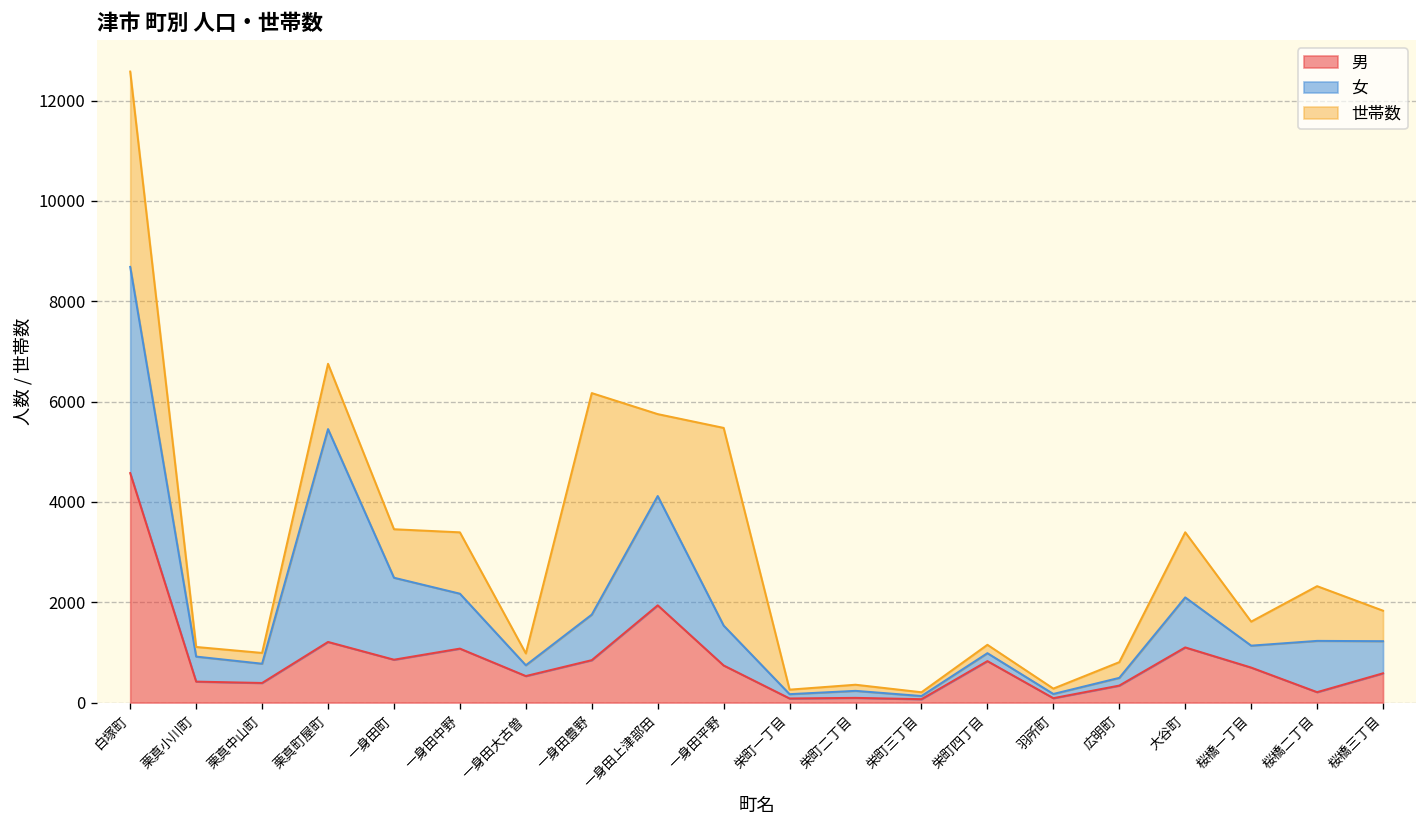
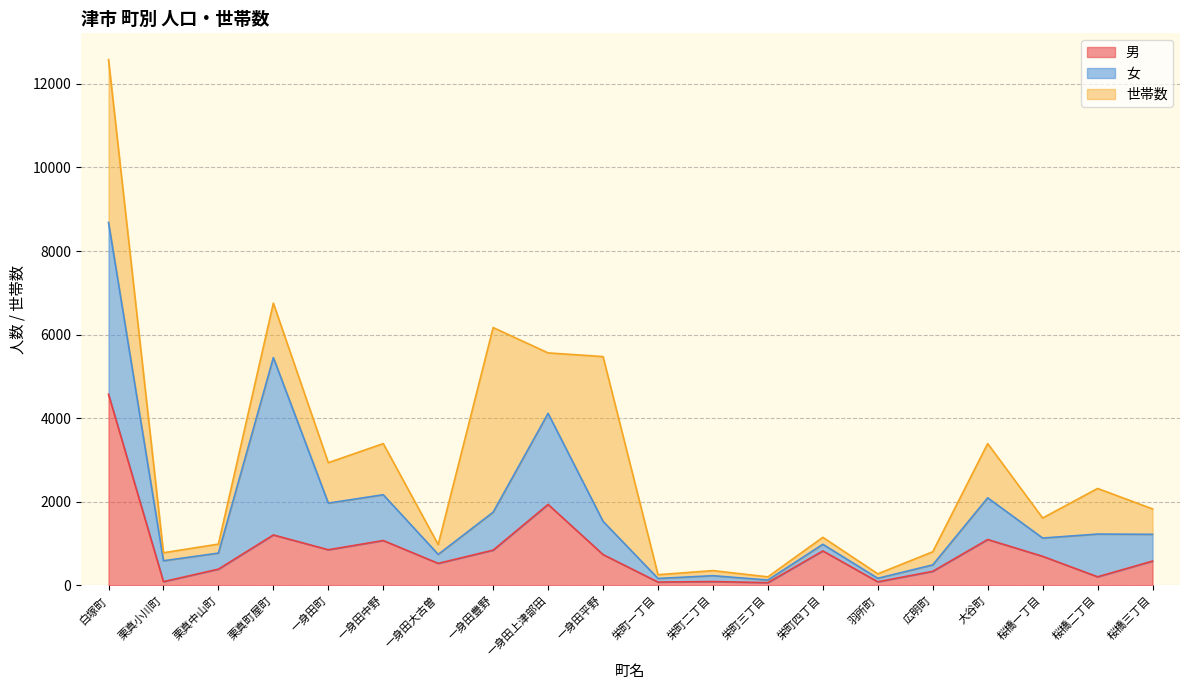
  {
    "男": {
      "白塚町": 4600,
-     "栗真小川町": 400,
+     "栗真小川町": 100,
      "栗真中山町": 400,
      "栗真町屋町": 1200,
      "一身田町": 900,
      "一身田中野": 1100,
      "一身田大古曽": 500,
      "一身田豊野": 800,
      "一身田上津部田": 1900,
      "一身田平野": 700,
      "栄町一丁目": 100,
      "栄町二丁目": 100,
      "栄町三丁目": 100,
      "栄町四丁目": 800,
      "羽所町": 100,
      "広明町": 300,
      "大谷町": 1100,
      "桜橋一丁目": 700,
      "桜橋二丁目": 200,
      "桜橋三丁目": 600
    },
    "女": {
      "白塚町": 4100,
      "栗真小川町": 500,
      "栗真中山町": 400,
      "栗真町屋町": 4200,
-     "一身田町": 1600,
+     "一身田町": 1100,
      "一身田中野": 1100,
      "一身田大古曽": 200,
      "一身田豊野": 900,
      "一身田上津部田": 2200,
      "一身田平野": 800,
      "栄町一丁目": 100,
      "栄町二丁目": 100,
      "栄町三丁目": 100,
      "栄町四丁目": 200,
      "羽所町": 100,
      "広明町": 200,
      "大谷町": 1000,
      "桜橋一丁目": 400,
      "桜橋二丁目": 1000,
      "桜橋三丁目": 600
    },
    "世帯数": {
      "白塚町": 3900,
      "栗真小川町": 200,
      "栗真中山町": 200,
      "栗真町屋町": 1300,
      "一身田町": 1000,
      "一身田中野": 1200,
      "一身田大古曽": 200,
      "一身田豊野": 4400,
-     "一身田上津部田": 1600,
+     "一身田上津部田": 1400,
      "一身田平野": 3900,
      "栄町一丁目": 100,
      "栄町二丁目": 100,
      "栄町三丁目": 100,
      "栄町四丁目": 200,
      "羽所町": 100,
      "広明町": 300,
      "大谷町": 1300,
      "桜橋一丁目": 500,
      "桜橋二丁目": 1100,
      "桜橋三丁目": 600
    }
  }
